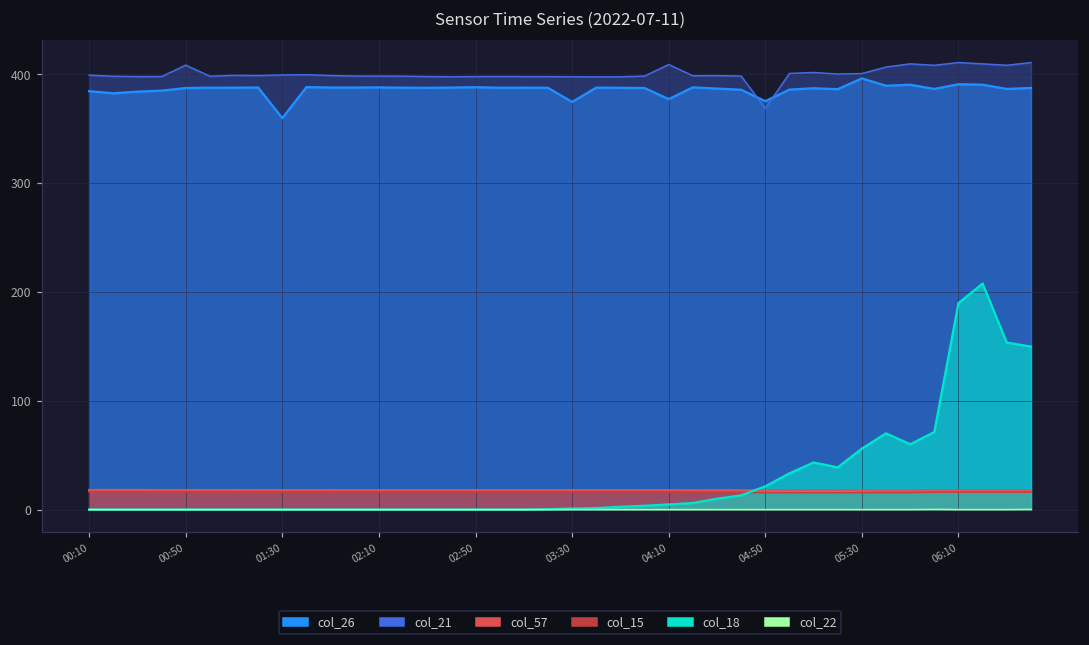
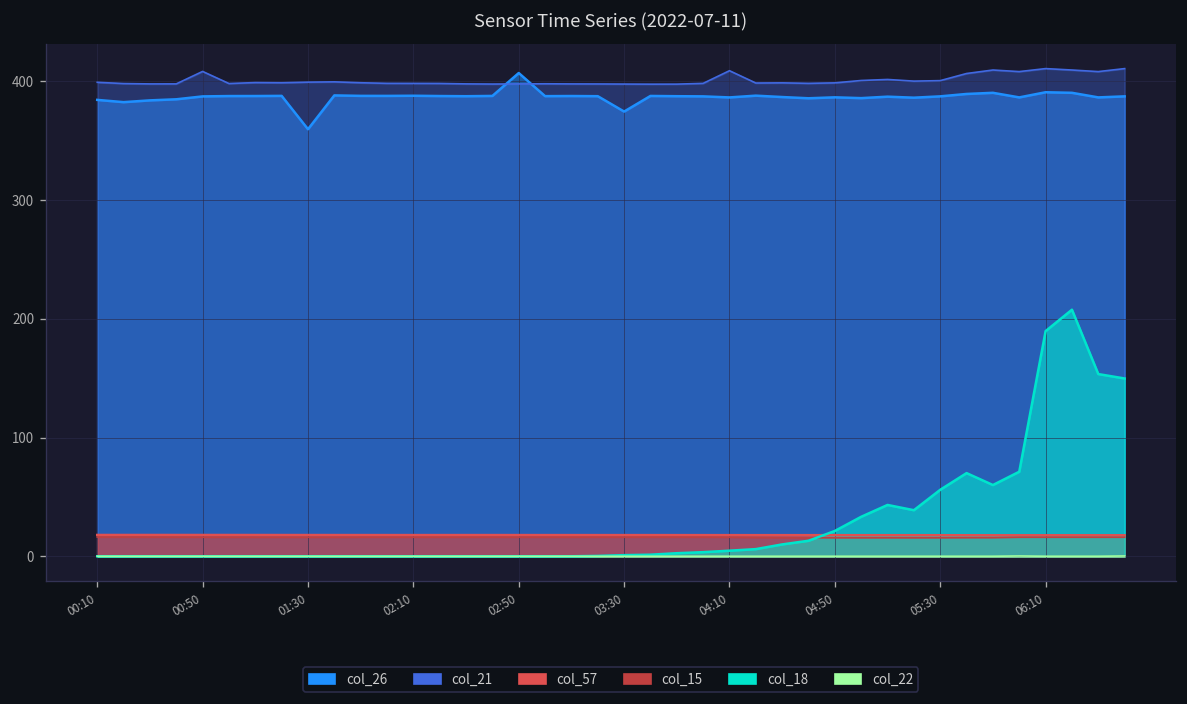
  {
    "col_26": {
      "00:10": 380,
      "00:50": 390,
      "01:30": 360,
      "02:10": 390,
-     "02:50": 390,
+     "02:50": 410,
      "03:30": 370,
-     "04:10": 380,
-     "04:50": 380,
-     "05:30": 400,
+     "04:10": 390,
+     "04:50": 390,
+     "05:30": 390,
      "06:10": 390
    },
    "col_21": {
      "00:10": 400,
      "00:50": 410,
      "01:30": 400,
      "02:10": 400,
      "02:50": 400,
      "03:30": 400,
      "04:10": 410,
-     "04:50": 370,
+     "04:50": 400,
      "05:30": 400,
      "06:10": 410
    },
    "col_18": {
      "04:10": 0,
      "04:50": 20,
      "05:30": 60,
      "06:10": 190
    },
    "col_22": {
      "04:10": 0,
      "04:50": 0,
      "05:30": 0,
      "06:10": 0
    }
  }
